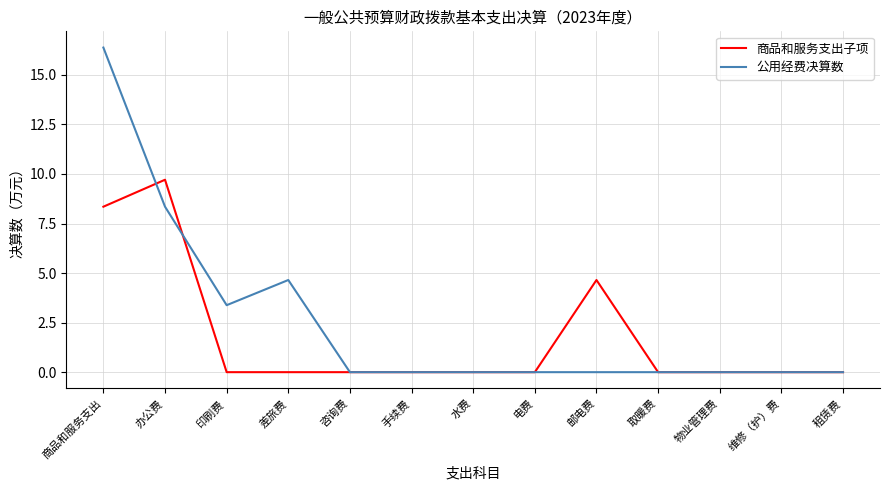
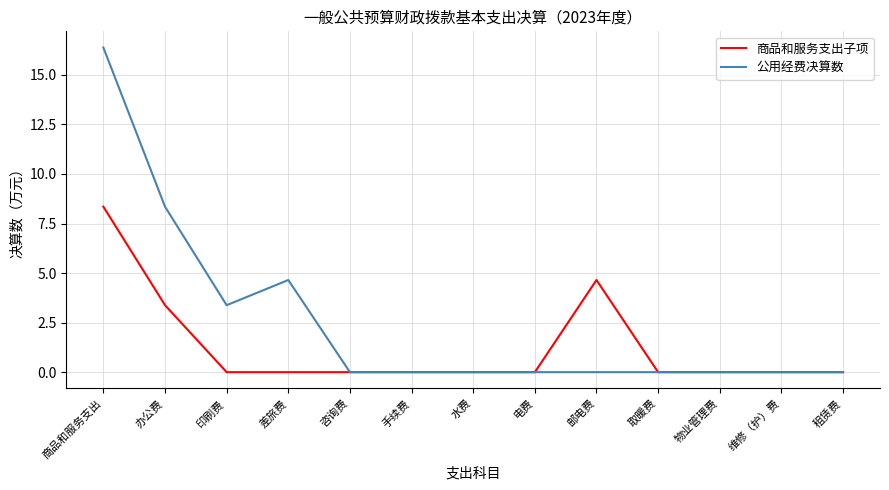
  {
    "商品和服务支出子项": {
      "商品和服务支出": 8.4,
-     "办公费": 9.7,
+     "办公费": 3.4,
      "印刷费": 0.0,
      "差旅费": 0.0,
      "邮电费": 4.7
    },
    "公用经费决算数": {
      "商品和服务支出": 16.4,
      "办公费": 8.4,
      "印刷费": 3.4,
      "差旅费": 4.7,
      "邮电费": 0.0
    }
  }
